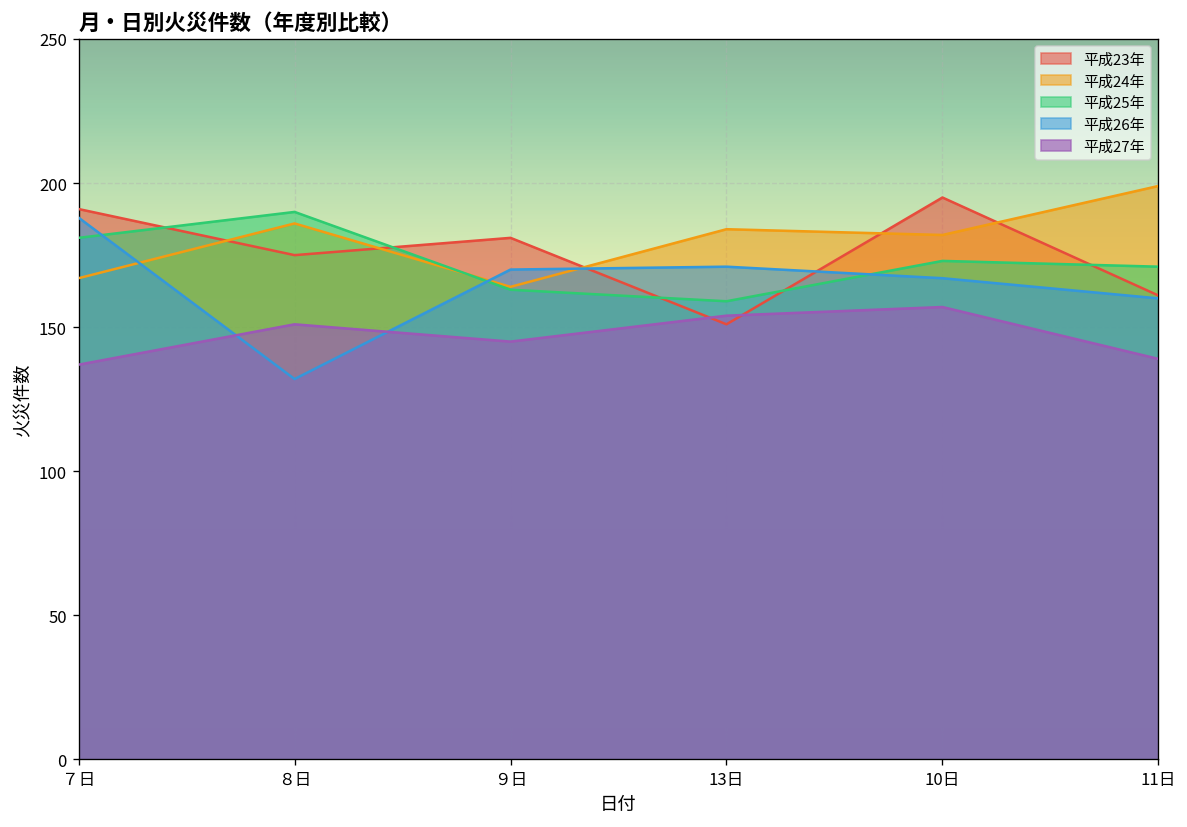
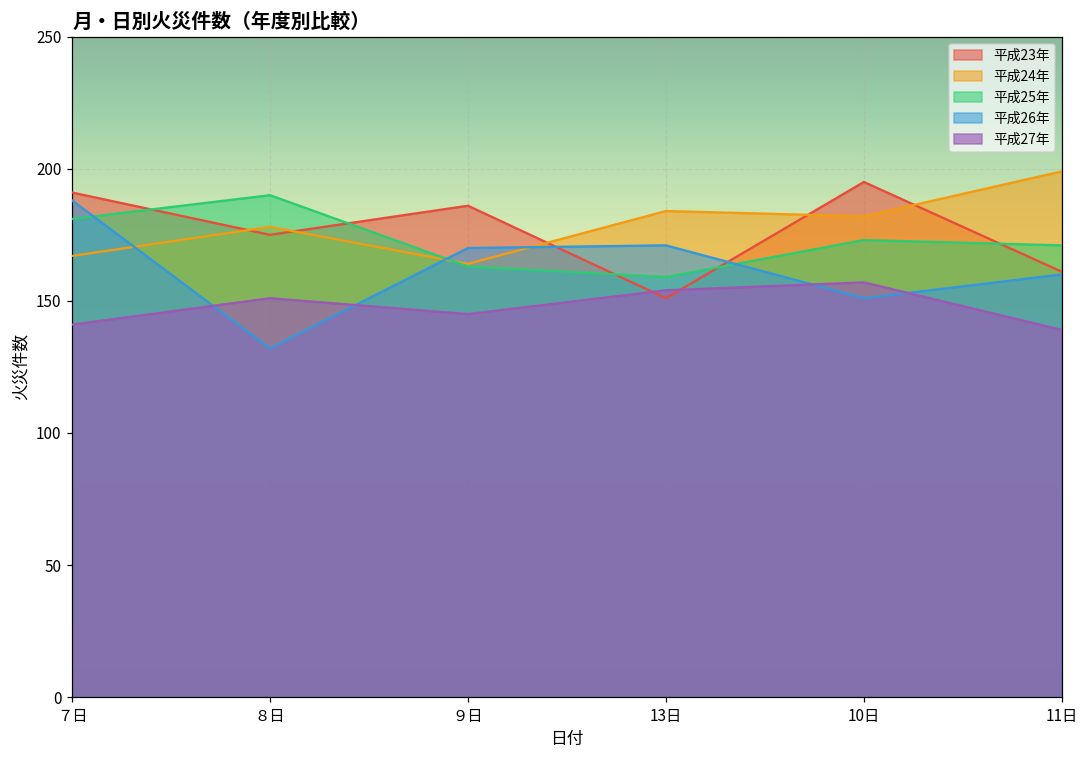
  {
    "平成23年": {
      "７日": 191,
      "８日": 175,
-     "９日": 181,
+     "９日": 186,
      "13日": 151,
      "10日": 195
    },
    "平成24年": {
      "７日": 167,
-     "８日": 186,
+     "８日": 178,
      "13日": 184,
      "10日": 182,
      "11日": 199
    },
    "平成25年": {
      "７日": 181,
      "８日": 190,
      "13日": 159,
      "10日": 173,
      "11日": 171
    },
    "平成26年": {
      "７日": 188,
      "８日": 132,
      "９日": 170,
      "13日": 171,
-     "10日": 167
+     "10日": 151
    },
    "平成27年": {
-     "７日": 137,
+     "７日": 141,
      "８日": 151,
      "９日": 145,
      "13日": 154,
      "10日": 157,
      "11日": 139
    }
  }
